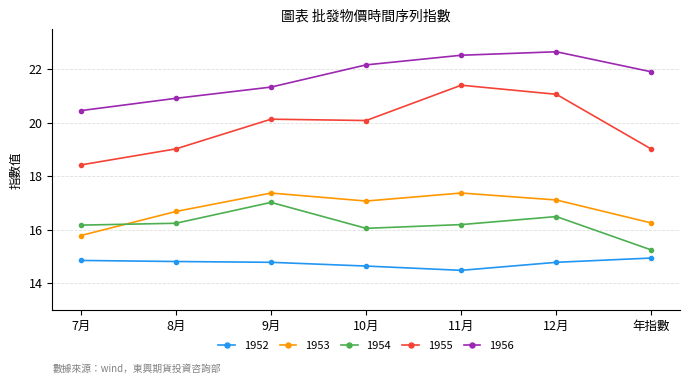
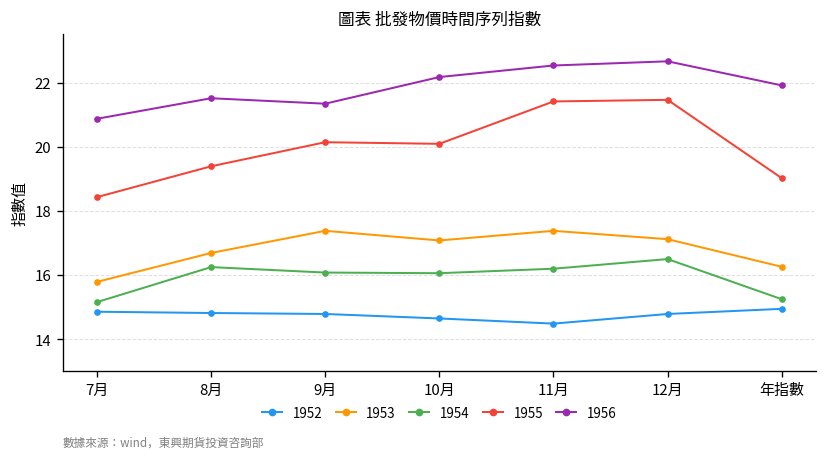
  {
    "1952": {
      "7月": 14.9,
      "8月": 14.8,
      "9月": 14.8,
      "10月": 14.7,
      "11月": 14.5,
      "12月": 14.8,
      "年指數": 15.0
    },
    "1953": {
      "7月": 15.8,
      "8月": 16.7,
      "9月": 17.4,
      "10月": 17.1,
      "11月": 17.4,
      "12月": 17.1,
      "年指數": 16.3
    },
    "1954": {
-     "7月": 16.2,
+     "7月": 15.2,
      "8月": 16.3,
-     "9月": 17.0,
+     "9月": 16.1,
      "10月": 16.1,
      "11月": 16.2,
      "12月": 16.5,
      "年指數": 15.3
    },
    "1955": {
      "7月": 18.4,
-     "8月": 19.0,
+     "8月": 19.4,
      "9月": 20.1,
      "10月": 20.1,
      "11月": 21.4,
-     "12月": 21.1,
+     "12月": 21.5,
      "年指數": 19.0
    },
    "1956": {
-     "7月": 20.5,
-     "8月": 20.9,
+     "7月": 20.9,
+     "8月": 21.5,
      "9月": 21.3,
      "10月": 22.2,
      "11月": 22.5,
      "12月": 22.7,
      "年指數": 21.9
    }
  }
